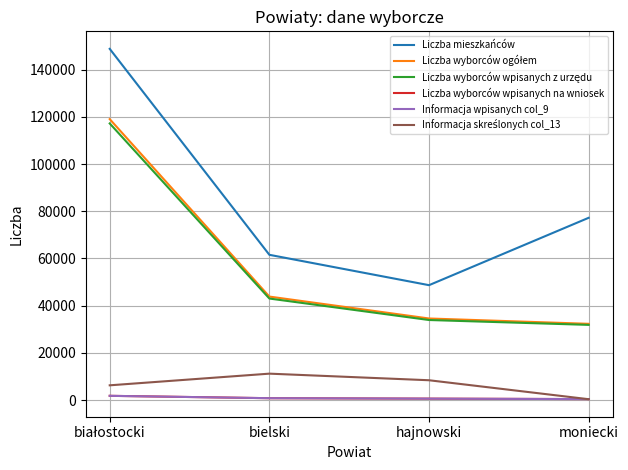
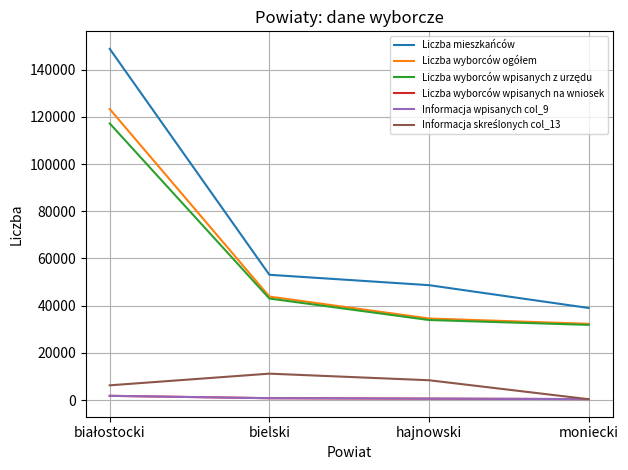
  {
    "Liczba mieszkańców": {
      "białostocki": 149000,
-     "bielski": 62000,
+     "bielski": 53000,
      "hajnowski": 49000,
-     "moniecki": 77000
+     "moniecki": 39000
    },
    "Liczba wyborców ogółem": {
-     "białostocki": 119000
+     "białostocki": 123000
    },
    "Liczba wyborców wpisanych z urzędu": {
      "białostocki": 117000
    },
    "Informacja wpisanych col_9": {
      "białostocki": 2000,
      "bielski": 1000,
      "hajnowski": 1000
    },
    "Informacja skreślonych col_13": {
      "białostocki": 6000,
      "bielski": 11000,
      "hajnowski": 8000
    }
  }
